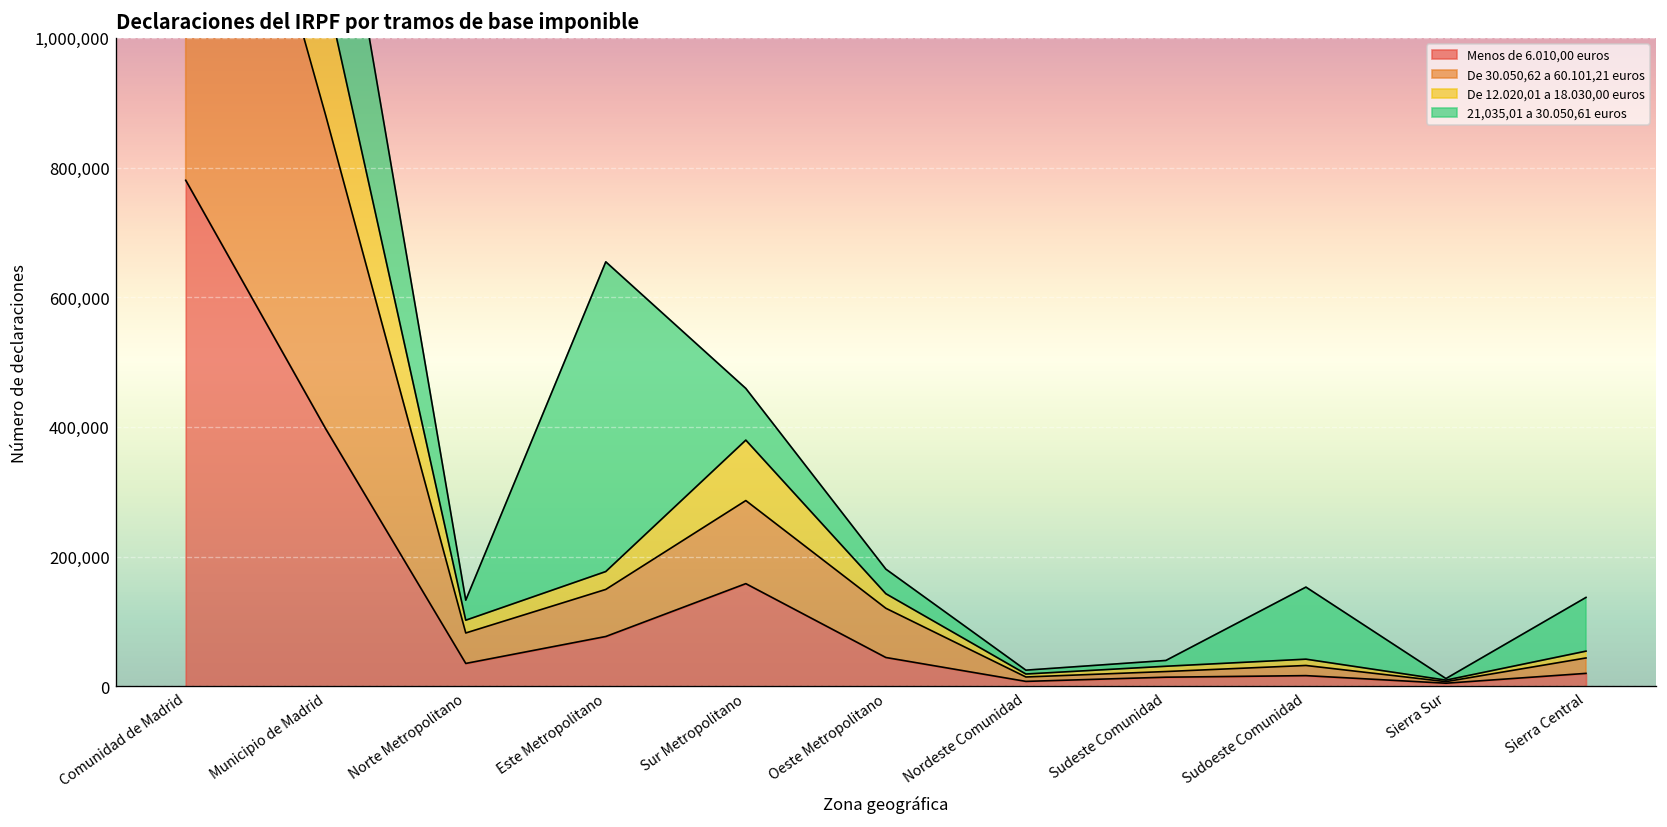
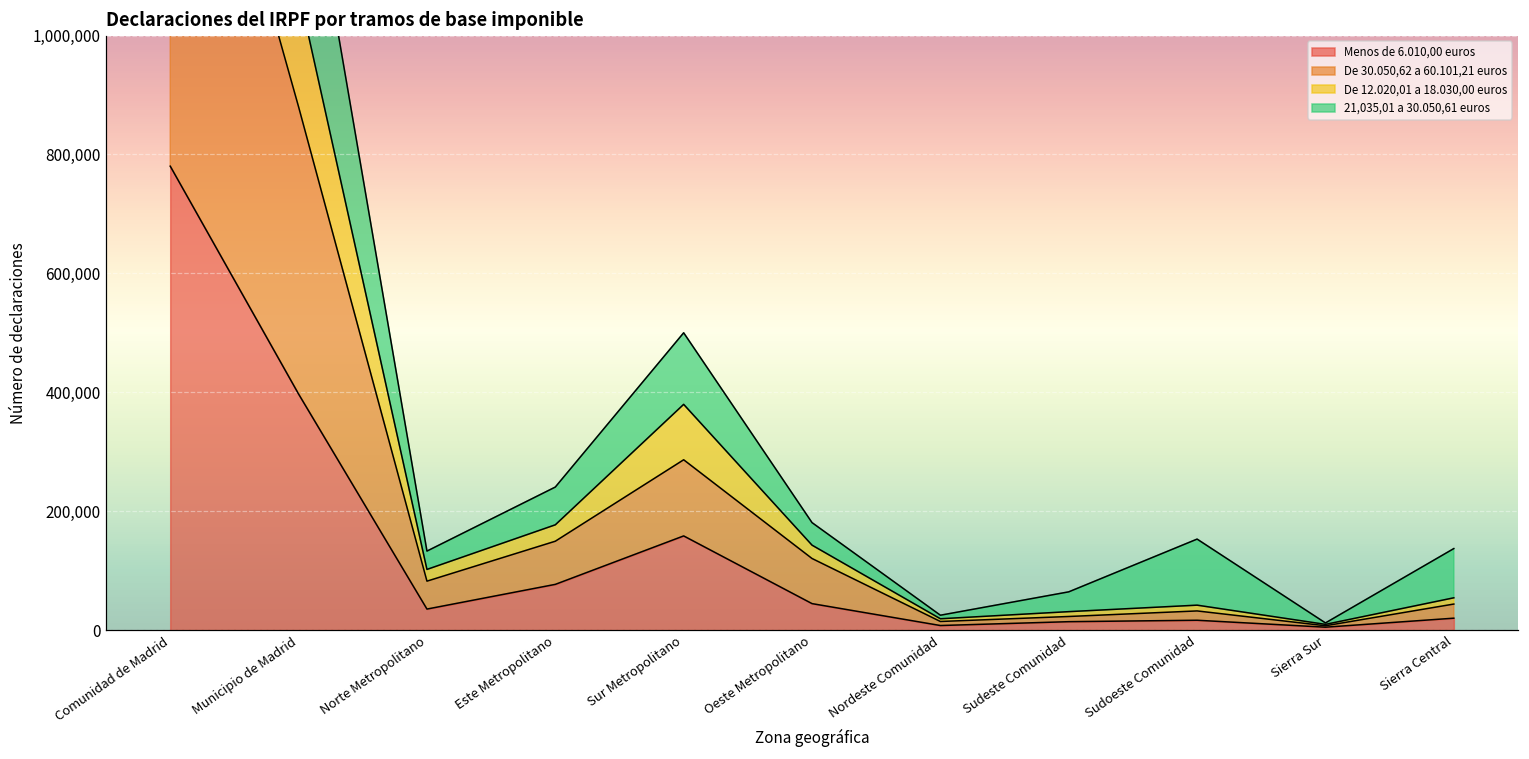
  {
    "De 12.020,01 a 18.030,00 euros": {
      "Norte Metropolitano": "20,000",
      "Este Metropolitano": "30,000",
      "Sur Metropolitano": "90,000",
      "Oeste Metropolitano": "20,000",
      "Sudeste Comunidad": "10,000",
      "Sudoeste Comunidad": "10,000",
      "Sierra Central": "10,000"
    },
    "21,035,01 a 30.050,61 euros": {
      "Norte Metropolitano": "30,000",
-     "Este Metropolitano": "480,000",
-     "Sur Metropolitano": "80,000",
+     "Este Metropolitano": "60,000",
+     "Sur Metropolitano": "120,000",
      "Oeste Metropolitano": "40,000",
      "Nordeste Comunidad": "10,000",
-     "Sudeste Comunidad": "10,000",
+     "Sudeste Comunidad": "30,000",
      "Sudoeste Comunidad": "110,000",
      "Sierra Central": "80,000"
    }
  }
